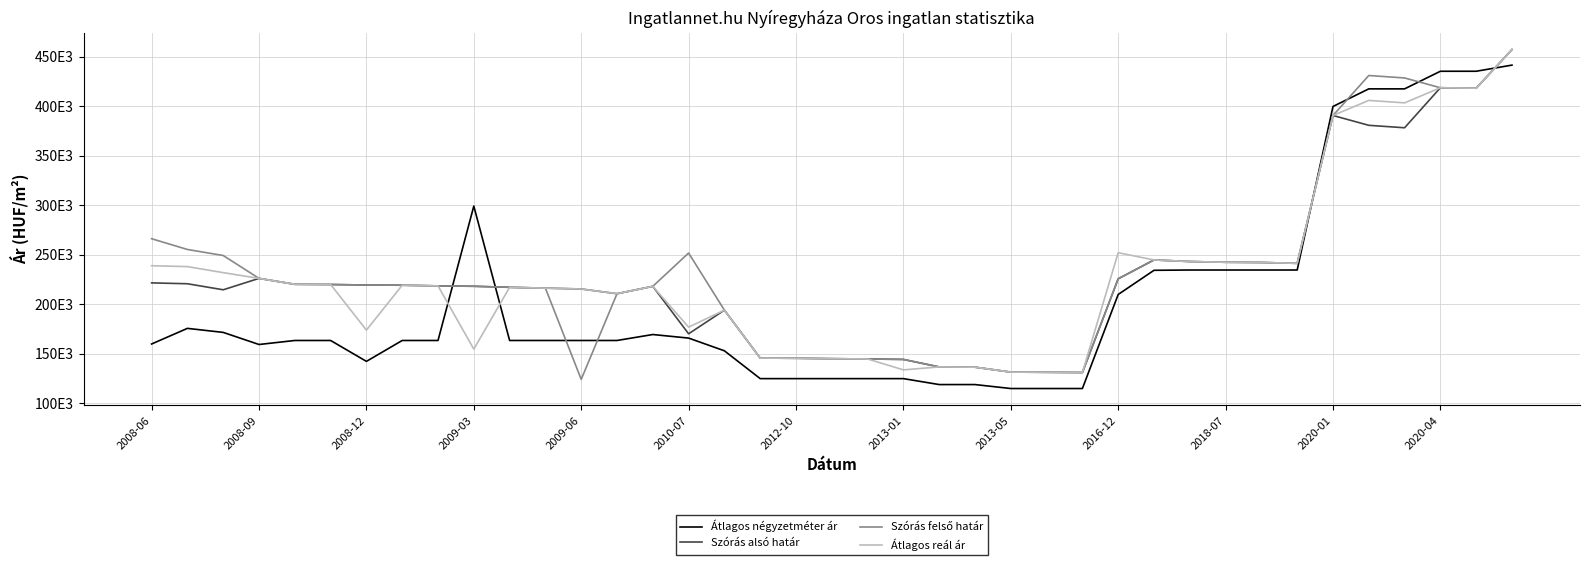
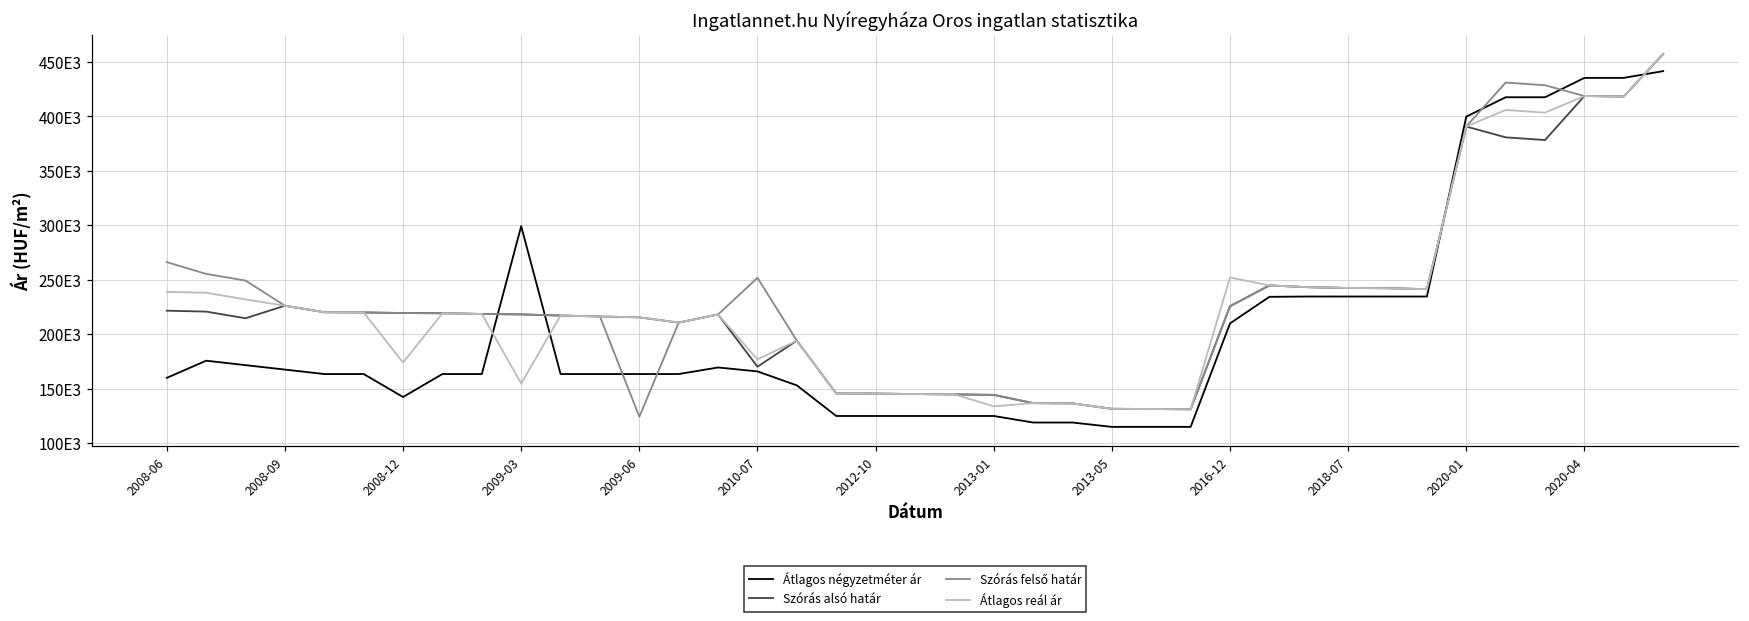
  {
    "Átlagos négyzetméter ár": {
      "2008-06": 160000,
-     "2008-09": 160000,
+     "2008-09": 170000,
      "2008-12": 140000,
      "2009-03": 300000,
      "2009-06": 160000,
      "2010-07": 170000,
      "2012-10": 130000,
      "2013-01": 130000,
      "2013-05": 120000,
      "2016-12": 210000,
      "2018-07": 230000,
      "2020-01": 400000,
      "2020-04": 440000
    },
    "Szórás alsó határ": {
      "2008-06": 220000,
      "2010-07": 170000
    },
    "Szórás felső határ": {
      "2008-06": 270000,
      "2009-06": 120000,
      "2010-07": 250000
    },
    "Átlagos reál ár": {
      "2008-06": 240000,
      "2008-12": 170000,
      "2009-03": 150000,
      "2010-07": 180000,
      "2013-01": 130000,
      "2016-12": 250000
    }
  }
